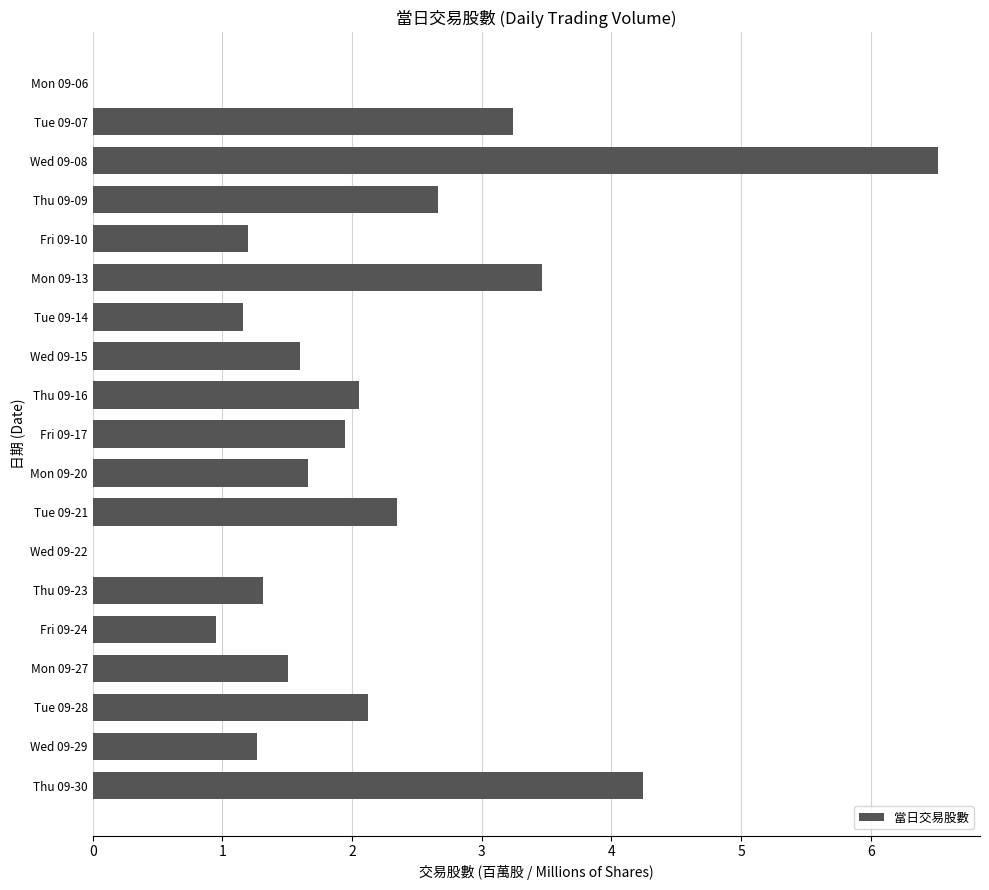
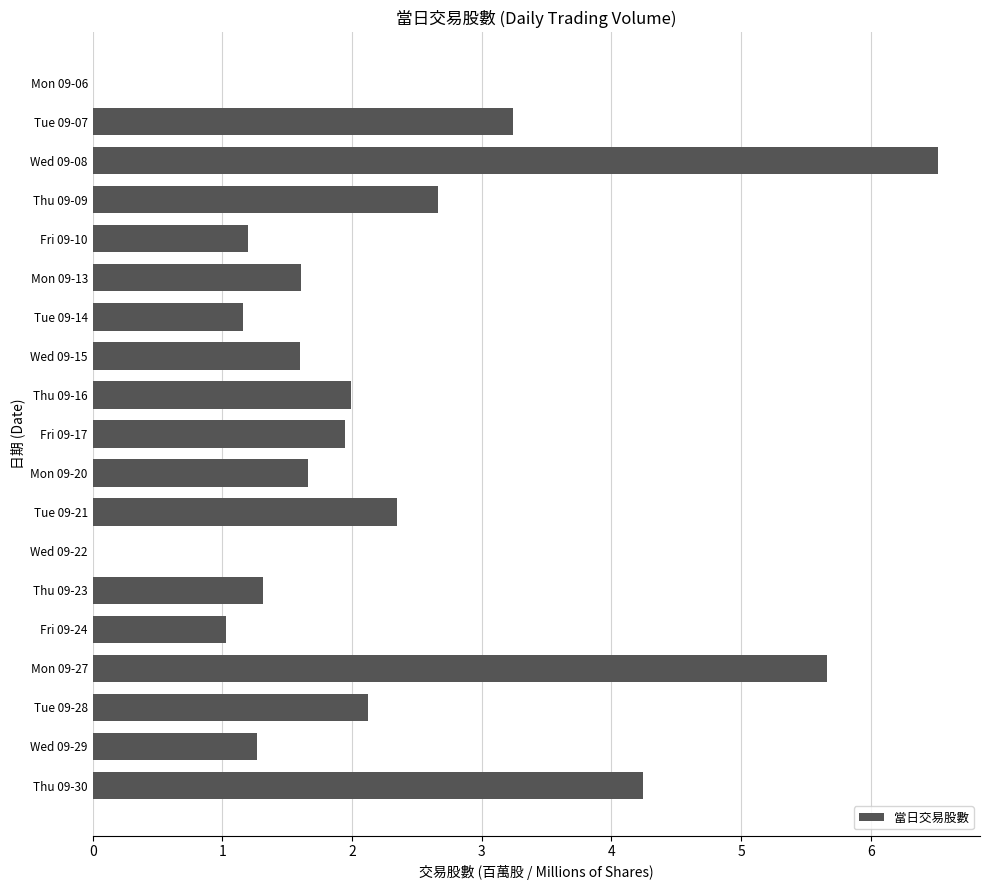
  {
    "Mon 09-06": 0.00,
    "Tue 09-07": 3.24,
    "Wed 09-08": 6.52,
    "Thu 09-09": 2.66,
    "Fri 09-10": 1.20,
-   "Mon 09-13": 3.47,
+   "Mon 09-13": 1.61,
    "Tue 09-14": 1.16,
    "Wed 09-15": 1.60,
-   "Thu 09-16": 2.06,
+   "Thu 09-16": 1.99,
    "Fri 09-17": 1.95,
    "Mon 09-20": 1.66,
    "Tue 09-21": 2.34,
    "Wed 09-22": 0.00,
    "Thu 09-23": 1.31,
-   "Fri 09-24": 0.95,
-   "Mon 09-27": 1.50,
+   "Fri 09-24": 1.02,
+   "Mon 09-27": 5.66,
    "Tue 09-28": 2.13,
    "Wed 09-29": 1.26,
    "Thu 09-30": 4.24
  }
